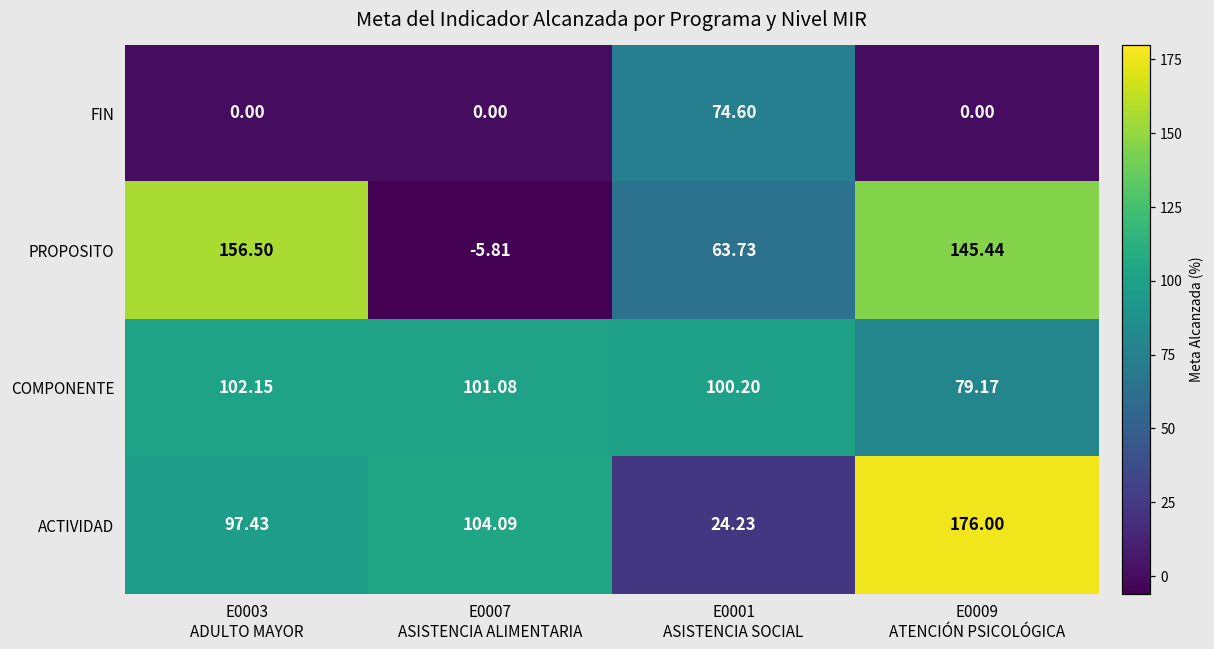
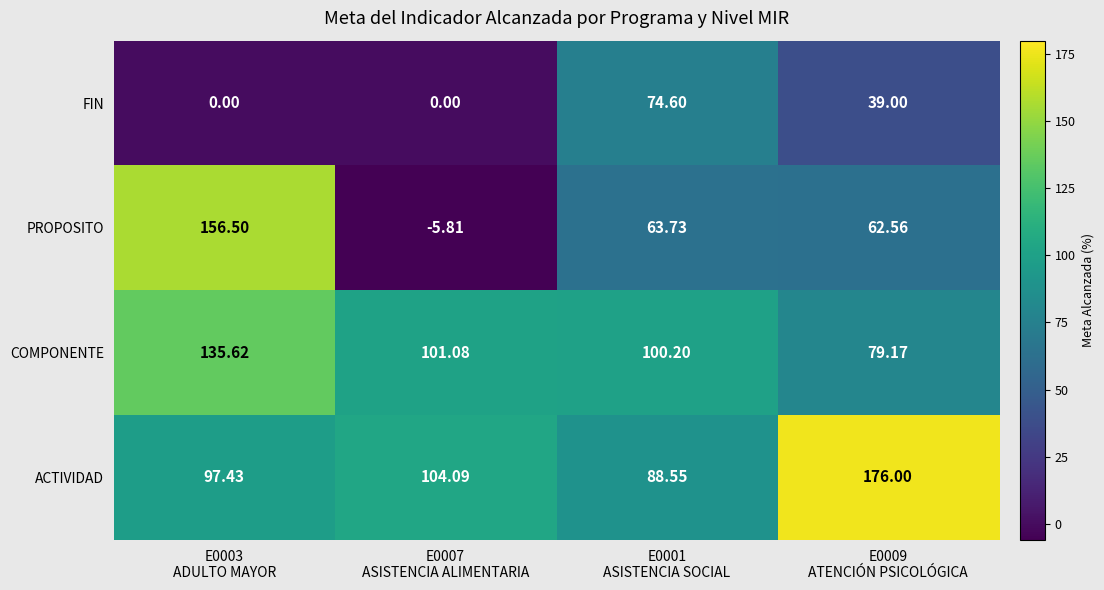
  {
    "FIN": {
      "E0003 ADULTO MAYOR": 0.00,
      "E0007 ASISTENCIA ALIMENTARIA": 0.00,
      "E0001 ASISTENCIA SOCIAL": 74.60,
-     "E0009 ATENCIÓN PSICOLÓGICA": 0.00
+     "E0009 ATENCIÓN PSICOLÓGICA": 39.00
    },
    "PROPOSITO": {
      "E0003 ADULTO MAYOR": 156.50,
      "E0007 ASISTENCIA ALIMENTARIA": -5.81,
      "E0001 ASISTENCIA SOCIAL": 63.73,
-     "E0009 ATENCIÓN PSICOLÓGICA": 145.44
+     "E0009 ATENCIÓN PSICOLÓGICA": 62.56
    },
    "COMPONENTE": {
-     "E0003 ADULTO MAYOR": 102.15,
+     "E0003 ADULTO MAYOR": 135.62,
      "E0007 ASISTENCIA ALIMENTARIA": 101.08,
      "E0001 ASISTENCIA SOCIAL": 100.20,
      "E0009 ATENCIÓN PSICOLÓGICA": 79.17
    },
    "ACTIVIDAD": {
      "E0003 ADULTO MAYOR": 97.43,
      "E0007 ASISTENCIA ALIMENTARIA": 104.09,
-     "E0001 ASISTENCIA SOCIAL": 24.23,
+     "E0001 ASISTENCIA SOCIAL": 88.55,
      "E0009 ATENCIÓN PSICOLÓGICA": 176.00
    }
  }
